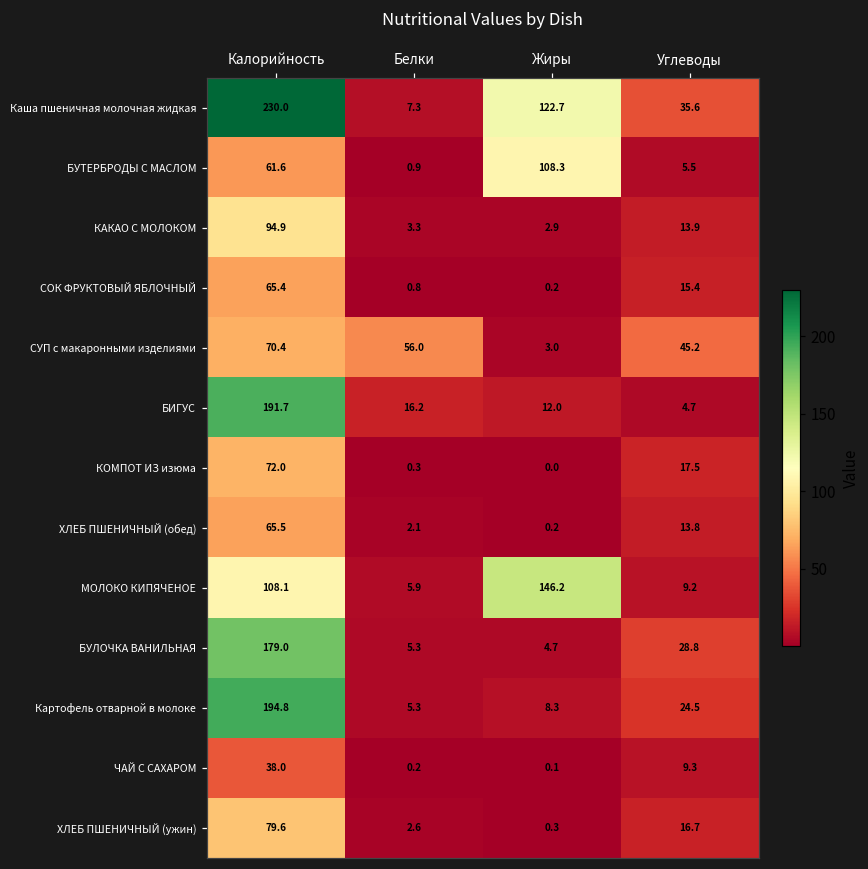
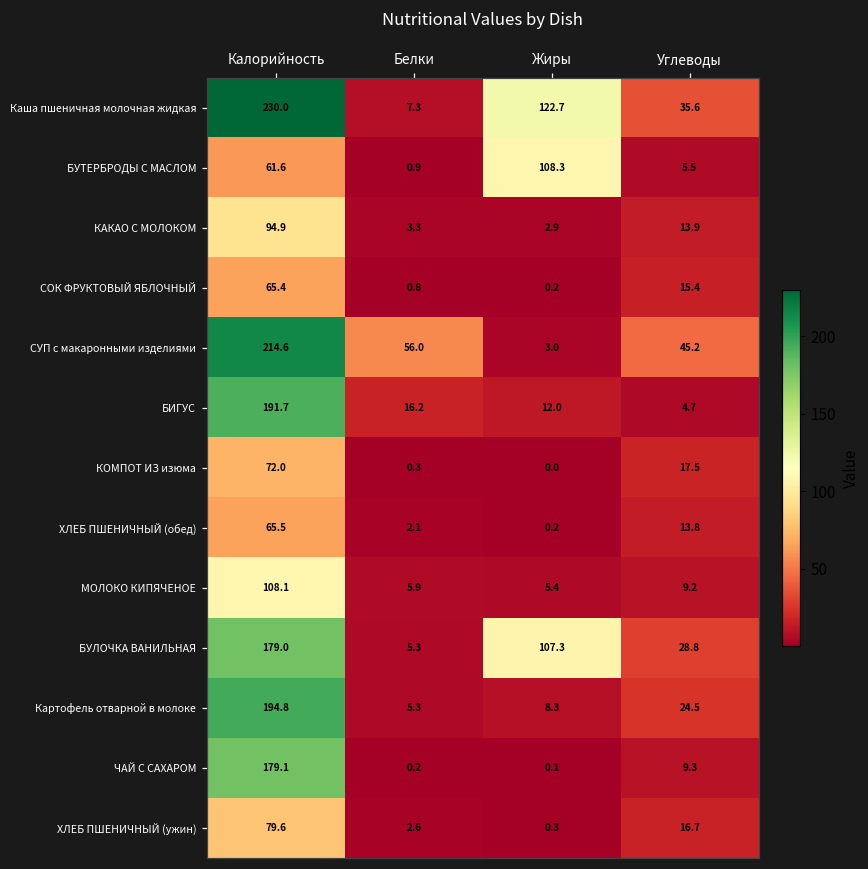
  {
    "Каша пшеничная молочная жидкая": {
      "Калорийность": 230.0,
      "Белки": 7.3,
      "Жиры": 122.7,
      "Углеводы": 35.6
    },
    "БУТЕРБРОДЫ С МАСЛОМ": {
      "Калорийность": 61.6,
      "Белки": 0.9,
      "Жиры": 108.3,
      "Углеводы": 5.5
    },
    "КАКАО С МОЛОКОМ": {
      "Калорийность": 94.9,
      "Белки": 3.3,
      "Жиры": 2.9,
      "Углеводы": 13.9
    },
    "СОК ФРУКТОВЫЙ ЯБЛОЧНЫЙ": {
      "Калорийность": 65.4,
      "Белки": 0.8,
      "Жиры": 0.2,
      "Углеводы": 15.4
    },
    "СУП с макаронными изделиями": {
-     "Калорийность": 70.4,
+     "Калорийность": 214.6,
      "Белки": 56.0,
      "Жиры": 3.0,
      "Углеводы": 45.2
    },
    "БИГУС": {
      "Калорийность": 191.7,
      "Белки": 16.2,
      "Жиры": 12.0,
      "Углеводы": 4.7
    },
    "КОМПОТ ИЗ изюма": {
      "Калорийность": 72.0,
      "Белки": 0.3,
      "Жиры": 0.0,
      "Углеводы": 17.5
    },
    "ХЛЕБ ПШЕНИЧНЫЙ (обед)": {
      "Калорийность": 65.5,
      "Белки": 2.1,
      "Жиры": 0.2,
      "Углеводы": 13.8
    },
    "МОЛОКО КИПЯЧЕНОЕ": {
      "Калорийность": 108.1,
      "Белки": 5.9,
-     "Жиры": 146.2,
+     "Жиры": 5.4,
      "Углеводы": 9.2
    },
    "БУЛОЧКА ВАНИЛЬНАЯ": {
      "Калорийность": 179.0,
      "Белки": 5.3,
-     "Жиры": 4.7,
+     "Жиры": 107.3,
      "Углеводы": 28.8
    },
    "Картофель отварной в молоке": {
      "Калорийность": 194.8,
      "Белки": 5.3,
      "Жиры": 8.3,
      "Углеводы": 24.5
    },
    "ЧАЙ С САХАРОМ": {
-     "Калорийность": 38.0,
+     "Калорийность": 179.1,
      "Белки": 0.2,
      "Жиры": 0.1,
      "Углеводы": 9.3
    },
    "ХЛЕБ ПШЕНИЧНЫЙ (ужин)": {
      "Калорийность": 79.6,
      "Белки": 2.6,
      "Жиры": 0.3,
      "Углеводы": 16.7
    }
  }
